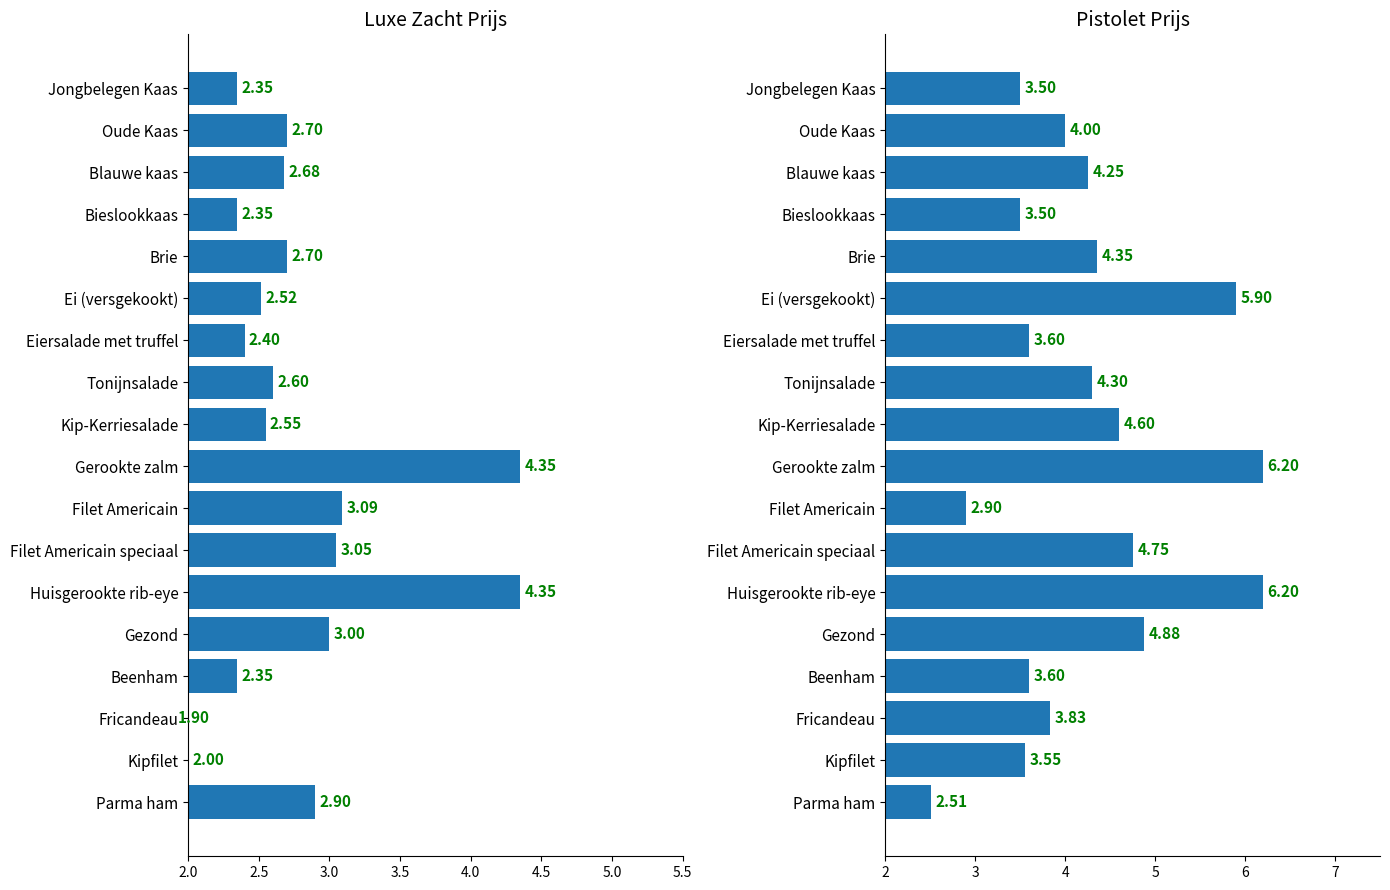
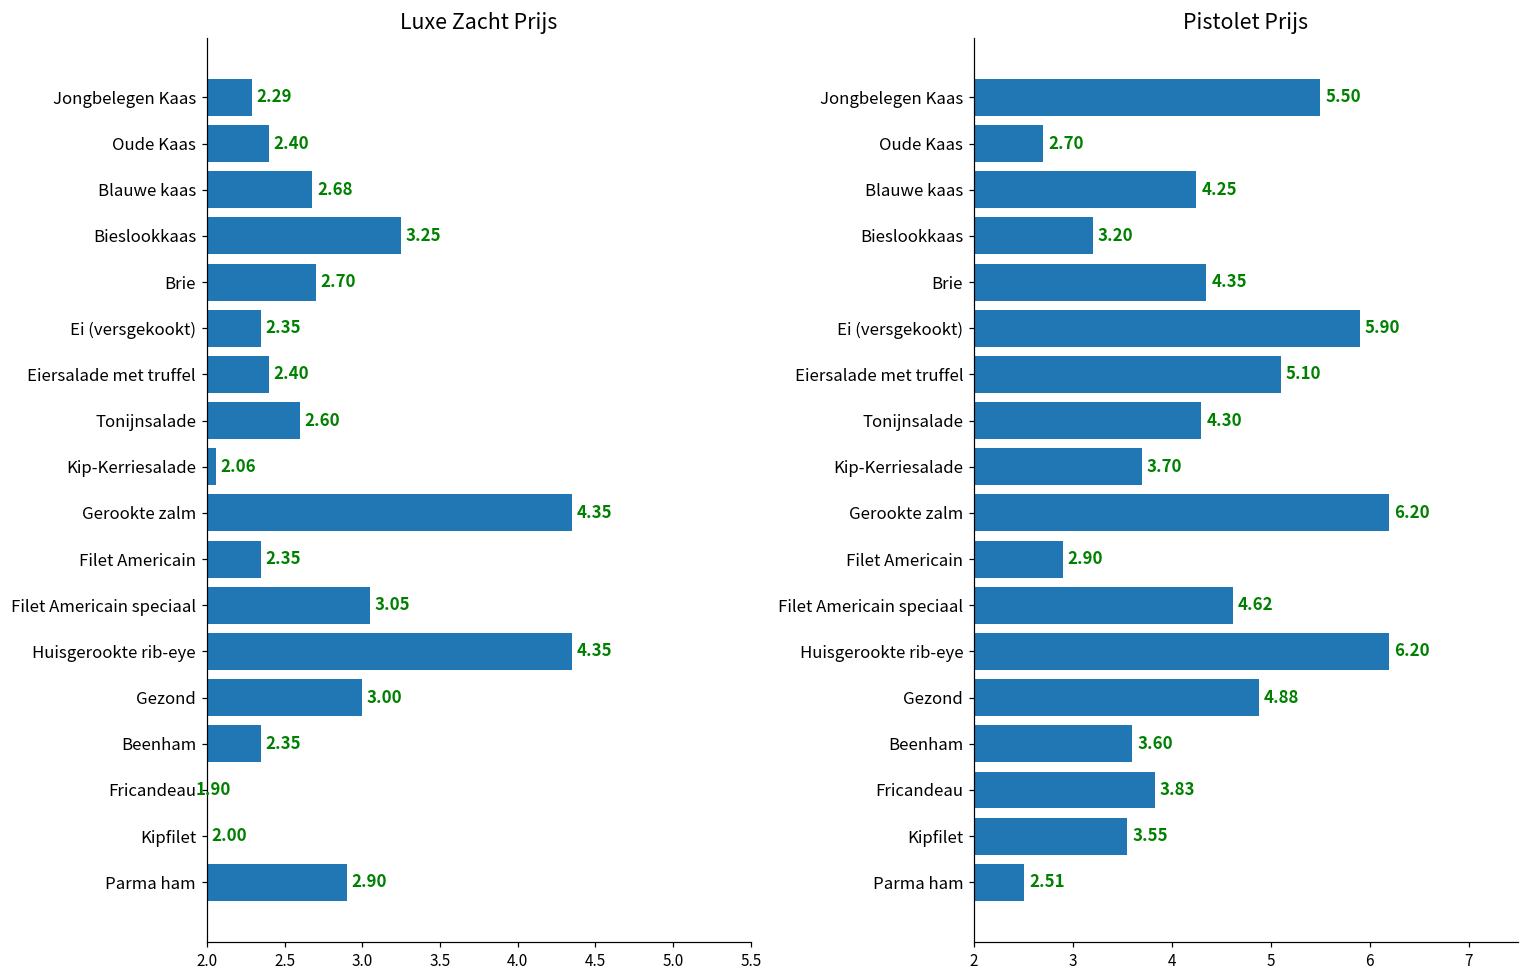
  {
    "Luxe Zacht Prijs": {
-     "Jongbelegen Kaas": 2.35,
-     "Oude Kaas": 2.70,
+     "Jongbelegen Kaas": 2.29,
+     "Oude Kaas": 2.40,
      "Blauwe kaas": 2.68,
-     "Bieslookkaas": 2.35,
+     "Bieslookkaas": 3.25,
      "Brie": 2.70,
-     "Ei (versgekookt)": 2.52,
+     "Ei (versgekookt)": 2.35,
      "Eiersalade met truffel": 2.40,
      "Tonijnsalade": 2.60,
-     "Kip-Kerriesalade": 2.55,
+     "Kip-Kerriesalade": 2.06,
      "Gerookte zalm": 4.35,
-     "Filet Americain": 3.09,
+     "Filet Americain": 2.35,
      "Filet Americain speciaal": 3.05,
      "Huisgerookte rib-eye": 4.35,
      "Gezond": 3.00,
      "Beenham": 2.35,
      "Kipfilet": 2.00,
      "Parma ham": 2.90
    },
    "Pistolet Prijs": {
-     "Jongbelegen Kaas": 3.50,
-     "Oude Kaas": 4.00,
+     "Jongbelegen Kaas": 5.50,
+     "Oude Kaas": 2.70,
      "Blauwe kaas": 4.25,
-     "Bieslookkaas": 3.50,
+     "Bieslookkaas": 3.20,
      "Brie": 4.35,
      "Ei (versgekookt)": 5.90,
-     "Eiersalade met truffel": 3.60,
+     "Eiersalade met truffel": 5.10,
      "Tonijnsalade": 4.30,
-     "Kip-Kerriesalade": 4.60,
+     "Kip-Kerriesalade": 3.70,
      "Gerookte zalm": 6.20,
      "Filet Americain": 2.90,
-     "Filet Americain speciaal": 4.75,
+     "Filet Americain speciaal": 4.62,
      "Huisgerookte rib-eye": 6.20,
      "Gezond": 4.88,
      "Beenham": 3.60,
      "Fricandeau": 3.83,
      "Kipfilet": 3.55,
      "Parma ham": 2.51
    }
  }
